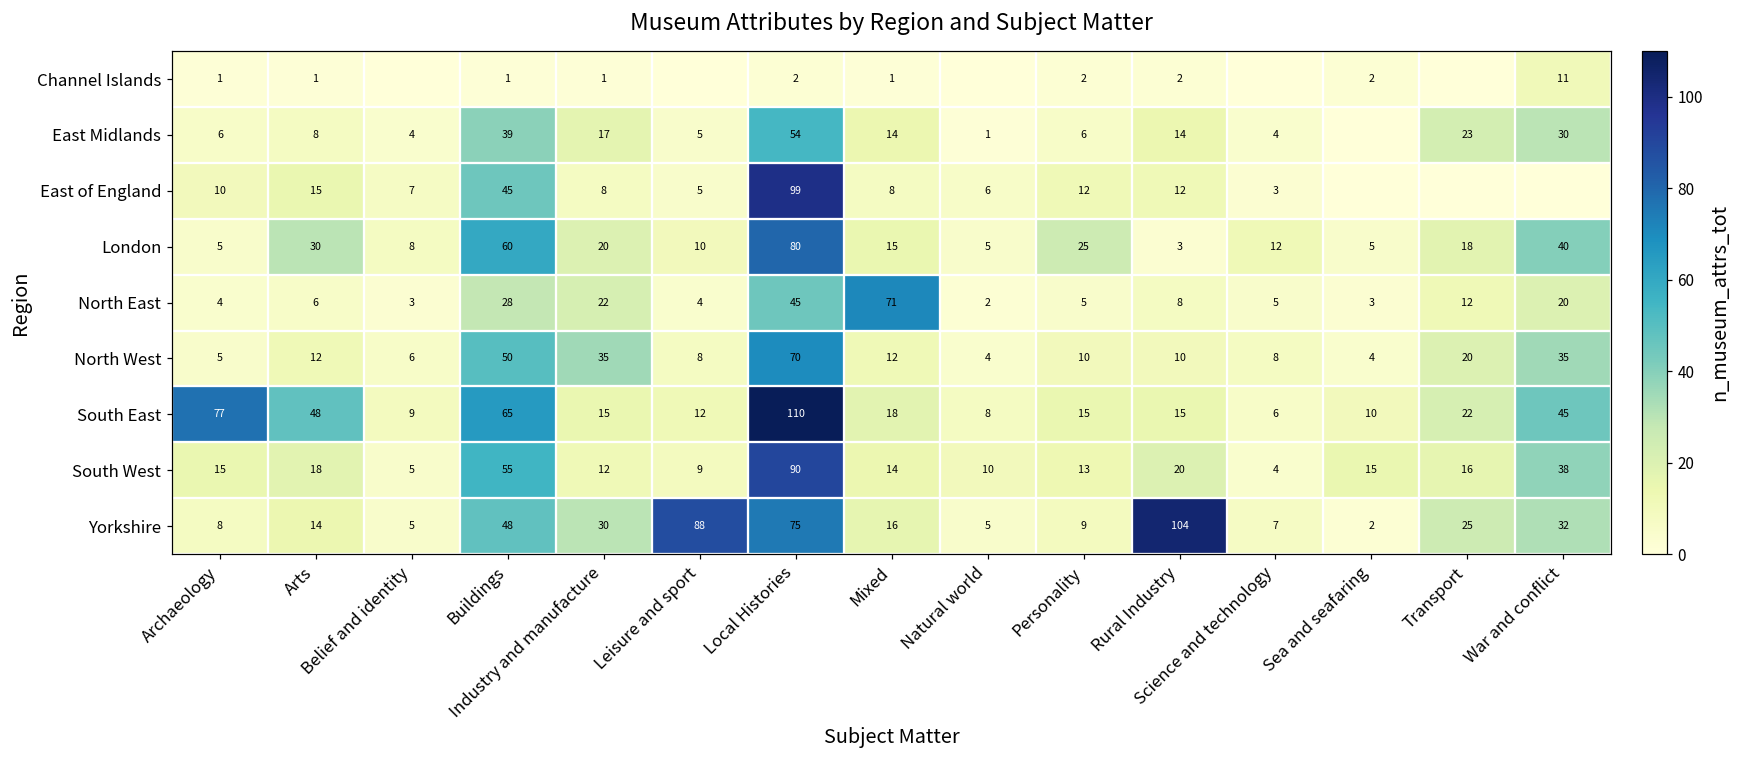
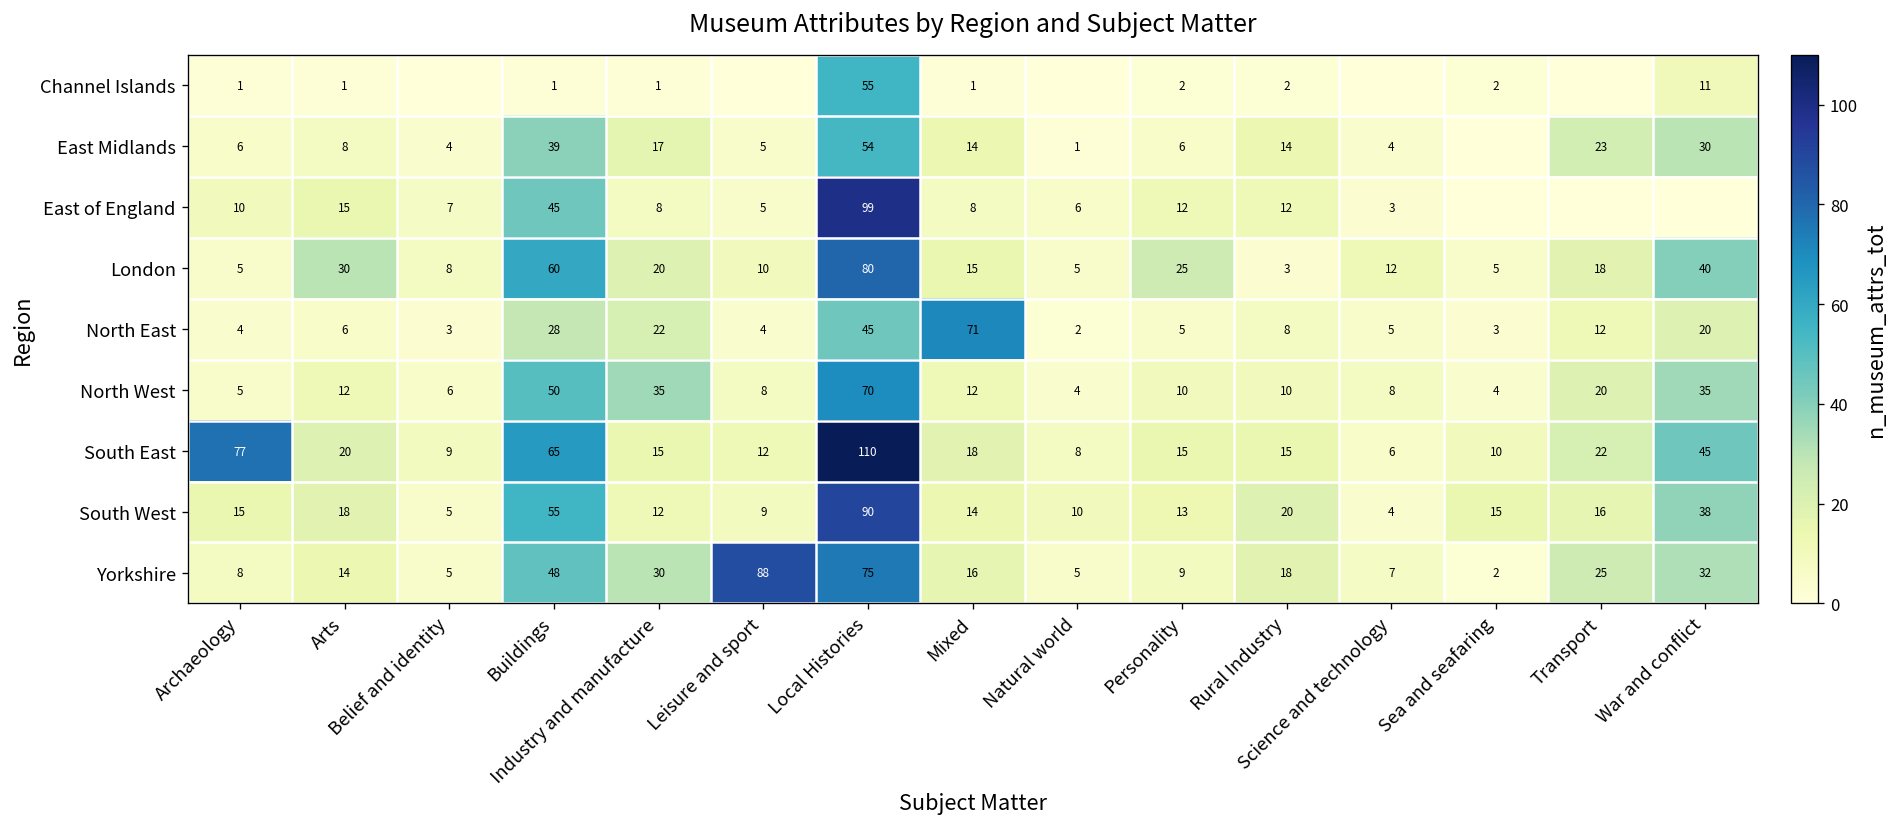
  {
    "Channel Islands": {
      "Archaeology": 1,
      "Arts": 1,
      "Buildings": 1,
      "Industry and manufacture": 1,
-     "Local Histories": 2,
+     "Local Histories": 55,
      "Mixed": 1,
      "Personality": 2,
      "Rural Industry": 2,
      "Sea and seafaring": 2,
      "War and conflict": 11
    },
    "East Midlands": {
      "Archaeology": 6,
      "Arts": 8,
      "Belief and identity": 4,
      "Buildings": 39,
      "Industry and manufacture": 17,
      "Leisure and sport": 5,
      "Local Histories": 54,
      "Mixed": 14,
      "Natural world": 1,
      "Personality": 6,
      "Rural Industry": 14,
      "Science and technology": 4,
      "Transport": 23,
      "War and conflict": 30
    },
    "East of England": {
      "Archaeology": 10,
      "Arts": 15,
      "Belief and identity": 7,
      "Buildings": 45,
      "Industry and manufacture": 8,
      "Leisure and sport": 5,
      "Local Histories": 99,
      "Mixed": 8,
      "Natural world": 6,
      "Personality": 12,
      "Rural Industry": 12,
      "Science and technology": 3
    },
    "London": {
      "Archaeology": 5,
      "Arts": 30,
      "Belief and identity": 8,
      "Buildings": 60,
      "Industry and manufacture": 20,
      "Leisure and sport": 10,
      "Local Histories": 80,
      "Mixed": 15,
      "Natural world": 5,
      "Personality": 25,
      "Rural Industry": 3,
      "Science and technology": 12,
      "Sea and seafaring": 5,
      "Transport": 18,
      "War and conflict": 40
    },
    "North East": {
      "Archaeology": 4,
      "Arts": 6,
      "Belief and identity": 3,
      "Buildings": 28,
      "Industry and manufacture": 22,
      "Leisure and sport": 4,
      "Local Histories": 45,
      "Mixed": 71,
      "Natural world": 2,
      "Personality": 5,
      "Rural Industry": 8,
      "Science and technology": 5,
      "Sea and seafaring": 3,
      "Transport": 12,
      "War and conflict": 20
    },
    "North West": {
      "Archaeology": 5,
      "Arts": 12,
      "Belief and identity": 6,
      "Buildings": 50,
      "Industry and manufacture": 35,
      "Leisure and sport": 8,
      "Local Histories": 70,
      "Mixed": 12,
      "Natural world": 4,
      "Personality": 10,
      "Rural Industry": 10,
      "Science and technology": 8,
      "Sea and seafaring": 4,
      "Transport": 20,
      "War and conflict": 35
    },
    "South East": {
      "Archaeology": 77,
-     "Arts": 48,
+     "Arts": 20,
      "Belief and identity": 9,
      "Buildings": 65,
      "Industry and manufacture": 15,
      "Leisure and sport": 12,
      "Local Histories": 110,
      "Mixed": 18,
      "Natural world": 8,
      "Personality": 15,
      "Rural Industry": 15,
      "Science and technology": 6,
      "Sea and seafaring": 10,
      "Transport": 22,
      "War and conflict": 45
    },
    "South West": {
      "Archaeology": 15,
      "Arts": 18,
      "Belief and identity": 5,
      "Buildings": 55,
      "Industry and manufacture": 12,
      "Leisure and sport": 9,
      "Local Histories": 90,
      "Mixed": 14,
      "Natural world": 10,
      "Personality": 13,
      "Rural Industry": 20,
      "Science and technology": 4,
      "Sea and seafaring": 15,
      "Transport": 16,
      "War and conflict": 38
    },
    "Yorkshire": {
      "Archaeology": 8,
      "Arts": 14,
      "Belief and identity": 5,
      "Buildings": 48,
      "Industry and manufacture": 30,
      "Leisure and sport": 88,
      "Local Histories": 75,
      "Mixed": 16,
      "Natural world": 5,
      "Personality": 9,
-     "Rural Industry": 104,
+     "Rural Industry": 18,
      "Science and technology": 7,
      "Sea and seafaring": 2,
      "Transport": 25,
      "War and conflict": 32
    }
  }
